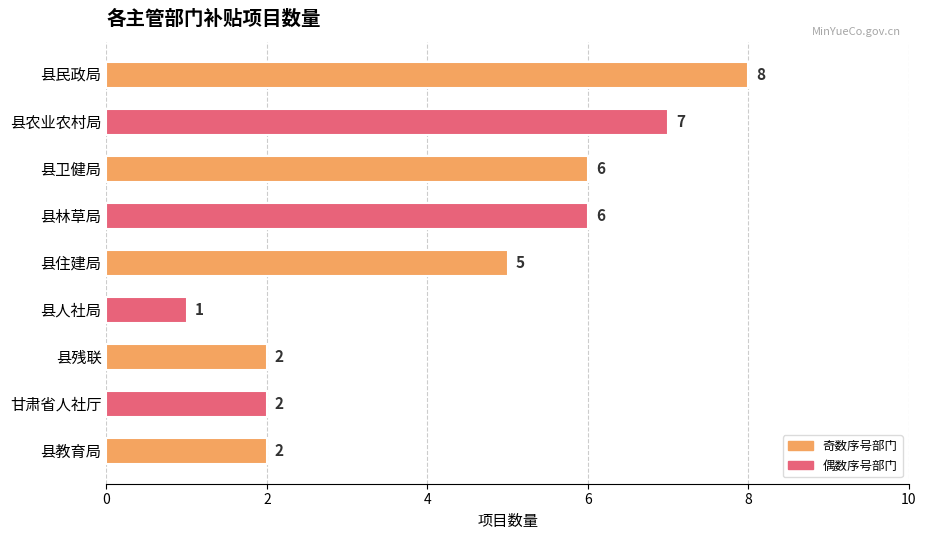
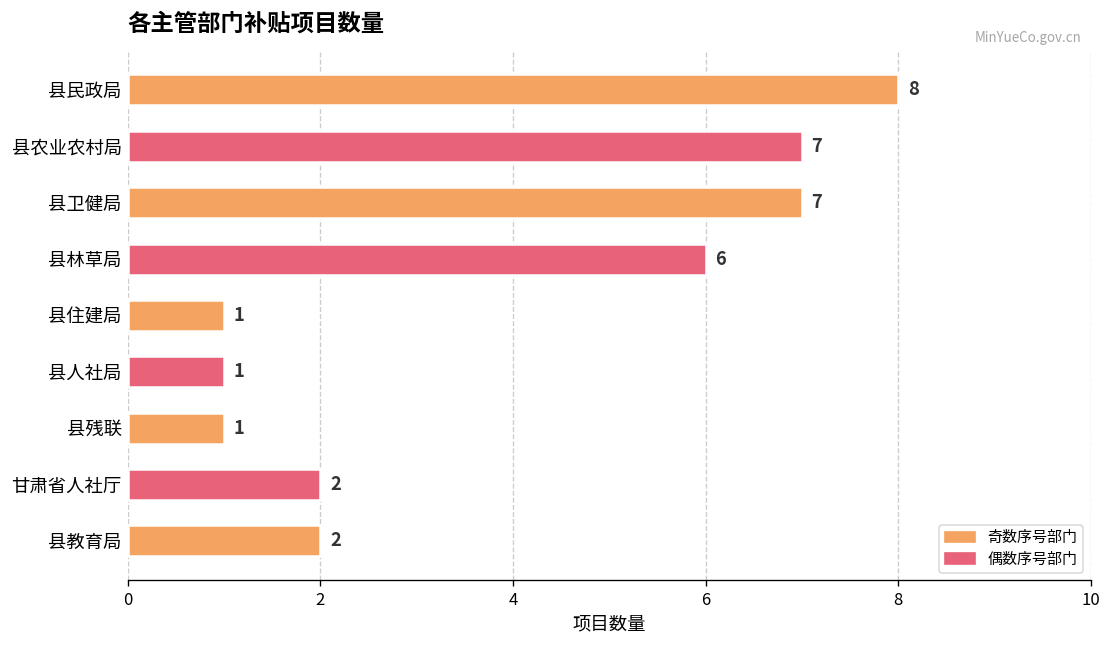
  {
    "县民政局": 8,
    "县农业农村局": 7,
-   "县卫健局": 6,
+   "县卫健局": 7,
    "县林草局": 6,
-   "县住建局": 5,
+   "县住建局": 1,
    "县人社局": 1,
-   "县残联": 2,
+   "县残联": 1,
    "甘肃省人社厅": 2,
    "县教育局": 2
  }
